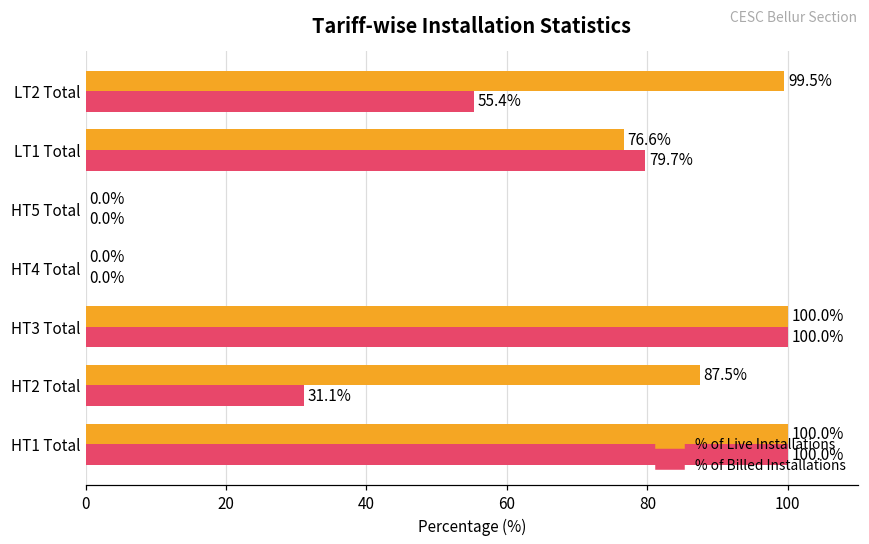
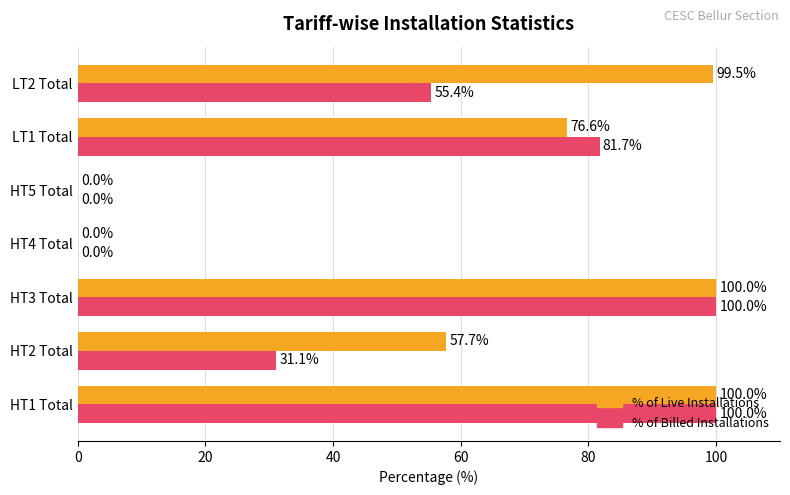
  {
    "% of Live Installations": {
      "LT2 Total": "99.5%",
      "LT1 Total": "76.6%",
      "HT5 Total": "0.0%",
      "HT4 Total": "0.0%",
      "HT3 Total": "100.0%",
-     "HT2 Total": "87.5%",
+     "HT2 Total": "57.7%",
      "HT1 Total": "100.0%"
    },
    "% of Billed Installations": {
      "LT2 Total": "55.4%",
-     "LT1 Total": "79.7%",
+     "LT1 Total": "81.7%",
      "HT5 Total": "0.0%",
      "HT4 Total": "0.0%",
      "HT3 Total": "100.0%",
      "HT2 Total": "31.1%",
      "HT1 Total": "100.0%"
    }
  }
